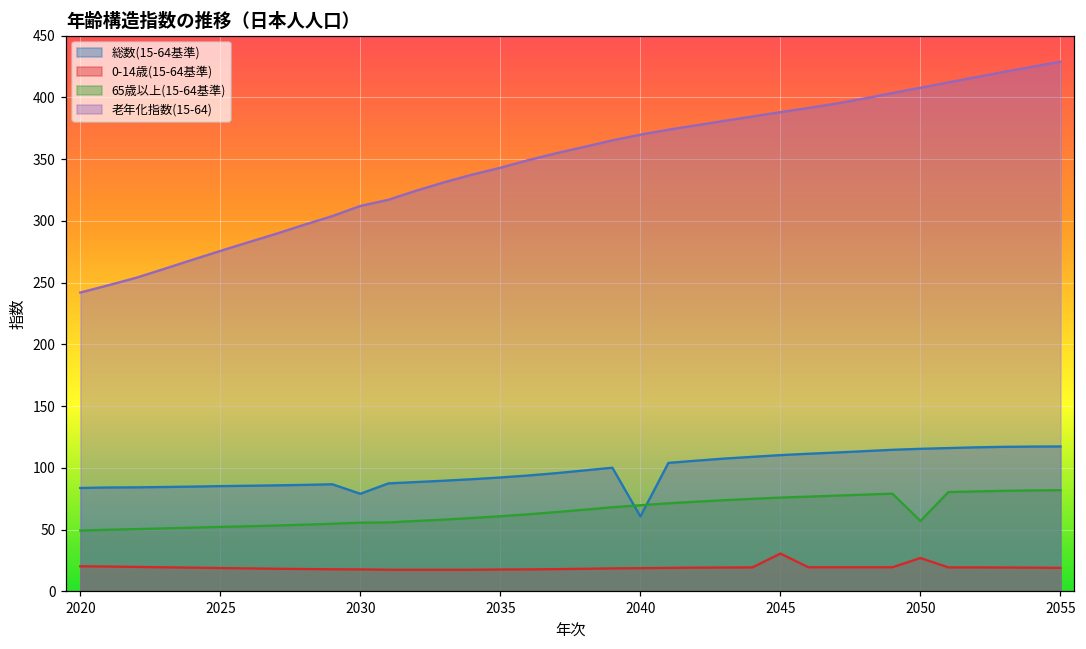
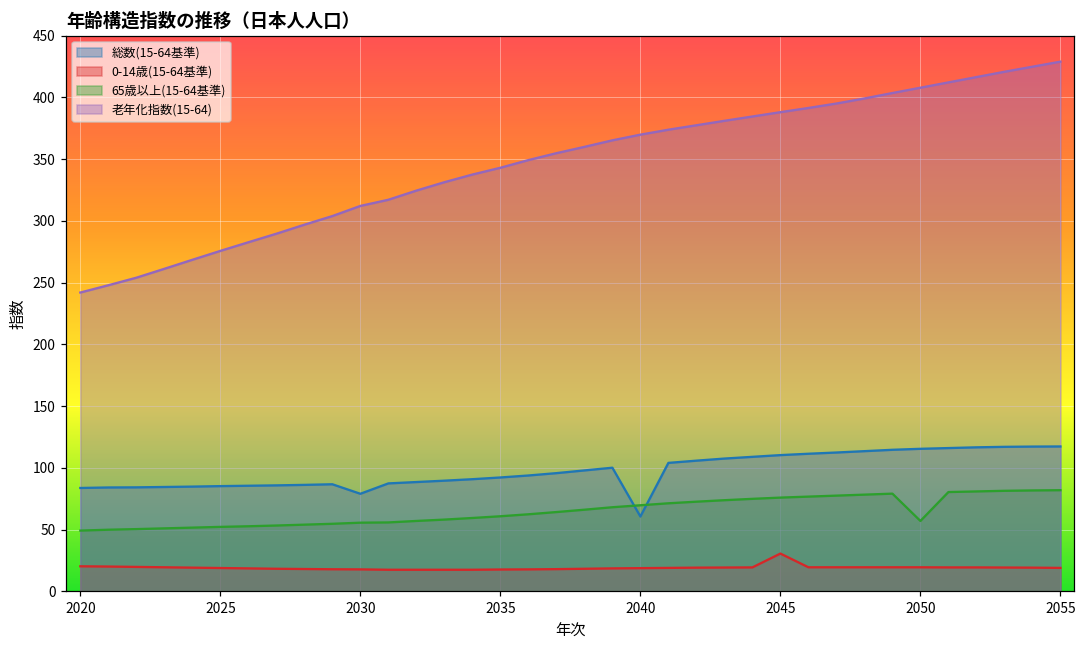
  {
    "総数(15-64基準)": {
      "2020": 84,
      "2025": 85,
      "2030": 79,
      "2035": 92,
      "2040": 61,
      "2045": 110,
      "2050": 116,
      "2055": 117
    },
    "0-14歳(15-64基準)": {
      "2020": 20,
      "2025": 19,
      "2030": 18,
      "2035": 18,
      "2040": 19,
      "2045": 31,
-     "2050": 27,
+     "2050": 20,
      "2055": 19
    },
    "65歳以上(15-64基準)": {
      "2020": 49,
      "2025": 52,
      "2030": 56,
      "2035": 61,
      "2040": 70,
      "2045": 76,
      "2050": 57,
      "2055": 82
    },
    "老年化指数(15-64)": {
      "2020": 242,
      "2025": 276,
      "2030": 312,
      "2035": 343,
      "2040": 370,
      "2045": 388,
      "2050": 408,
      "2055": 429
    }
  }
